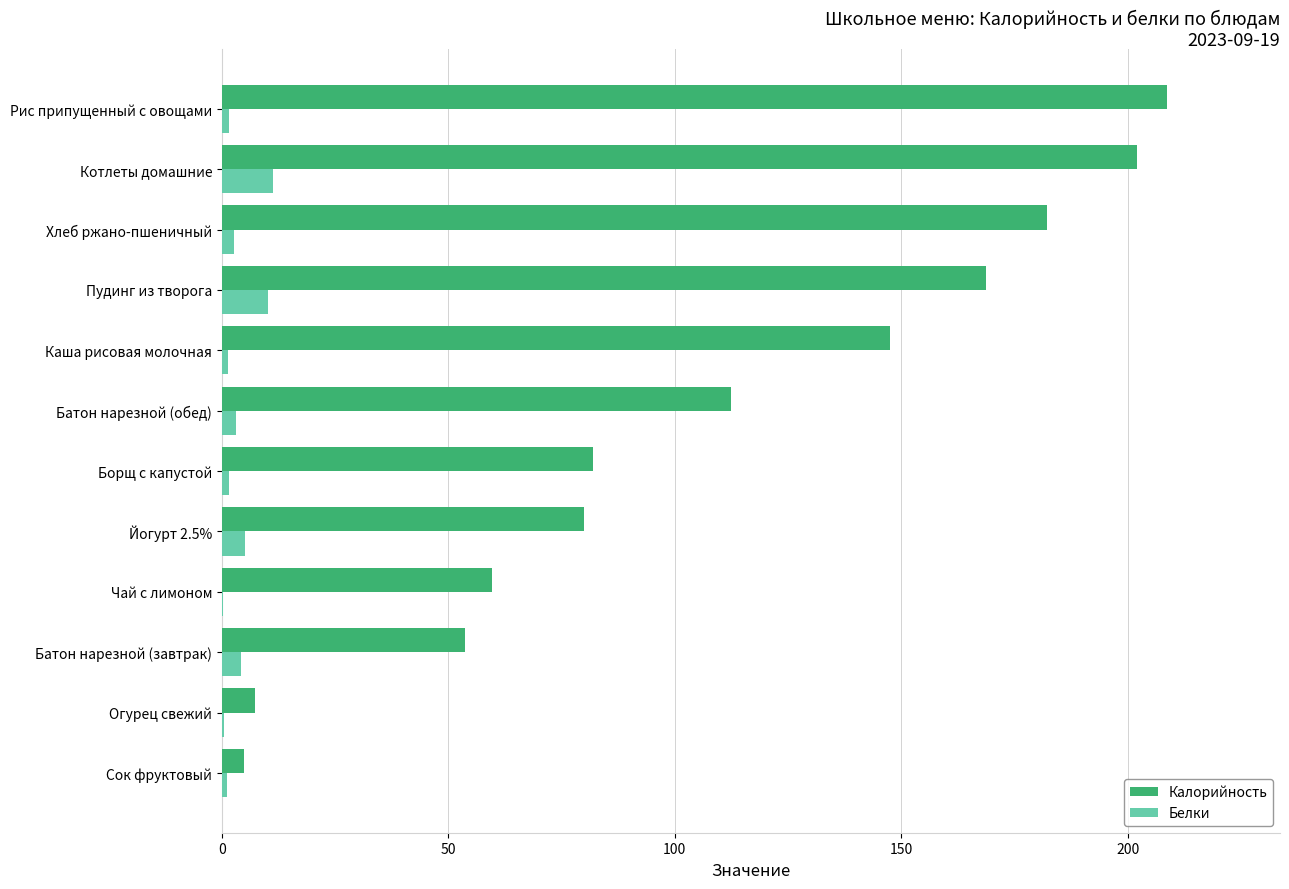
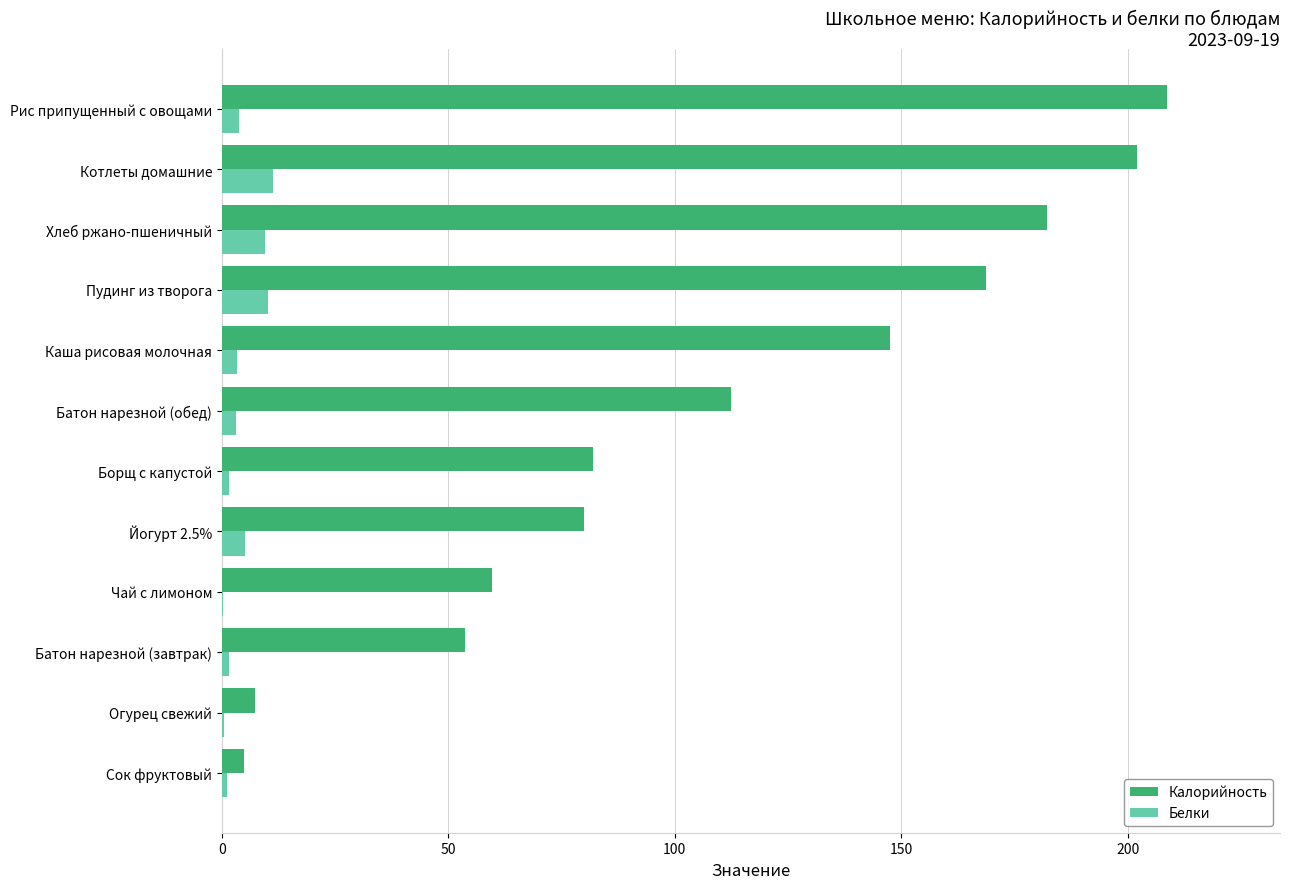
  {
    "Калорийность": {
      "Рис припущенный с овощами": 209,
      "Котлеты домашние": 202,
      "Хлеб ржано-пшеничный": 182,
      "Пудинг из творога": 169,
      "Каша рисовая молочная": 148,
      "Батон нарезной (обед)": 112,
      "Борщ с капустой": 82,
      "Йогурт 2.5%": 80,
      "Чай с лимоном": 60,
      "Батон нарезной (завтрак)": 54,
      "Огурец свежий": 7,
      "Сок фруктовый": 5
    },
    "Белки": {
-     "Рис припущенный с овощами": 2,
+     "Рис припущенный с овощами": 4,
      "Котлеты домашние": 11,
-     "Хлеб ржано-пшеничный": 3,
+     "Хлеб ржано-пшеничный": 10,
      "Пудинг из творога": 10,
-     "Каша рисовая молочная": 1,
+     "Каша рисовая молочная": 3,
      "Батон нарезной (обед)": 3,
      "Борщ с капустой": 2,
      "Йогурт 2.5%": 5,
-     "Батон нарезной (завтрак)": 4,
+     "Батон нарезной (завтрак)": 2,
      "Сок фруктовый": 1
    }
  }
